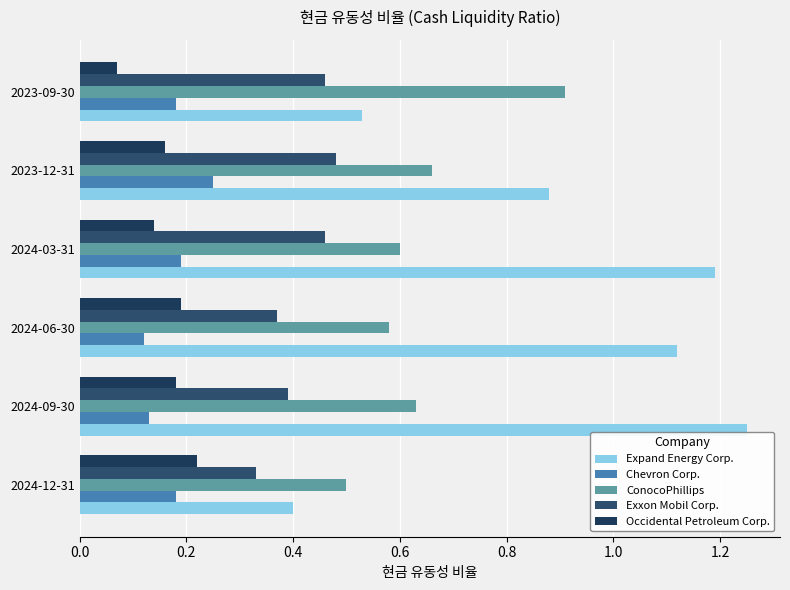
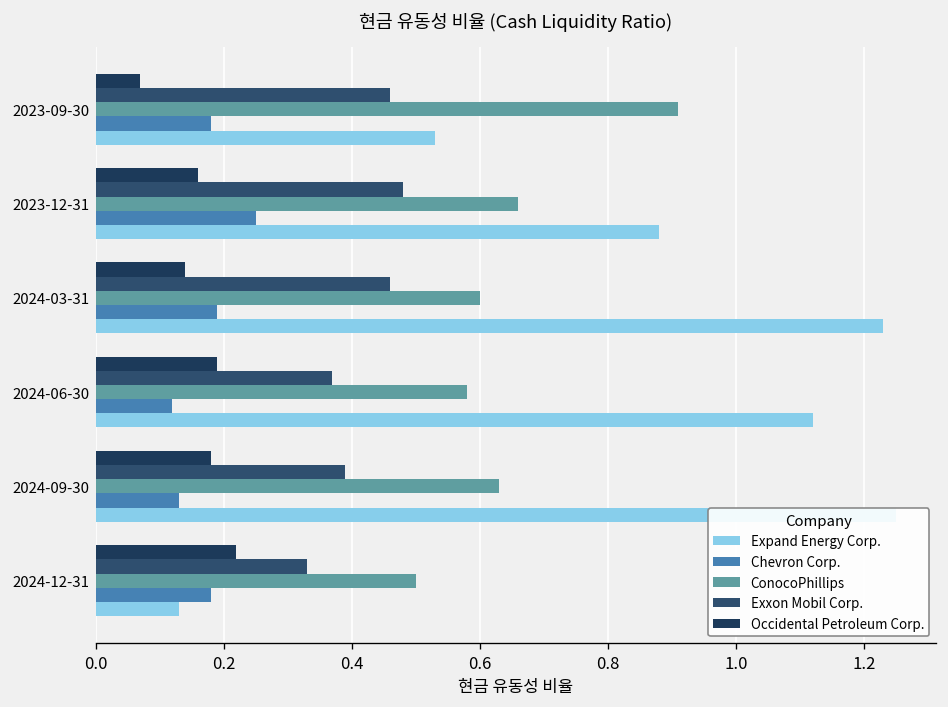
  {
    "Expand Energy Corp.": {
      "2023-09-30": 0.53,
      "2023-12-31": 0.88,
-     "2024-03-31": 1.19,
+     "2024-03-31": 1.23,
      "2024-06-30": 1.12,
      "2024-09-30": 1.25,
-     "2024-12-31": 0.40
+     "2024-12-31": 0.13
    }
  }
